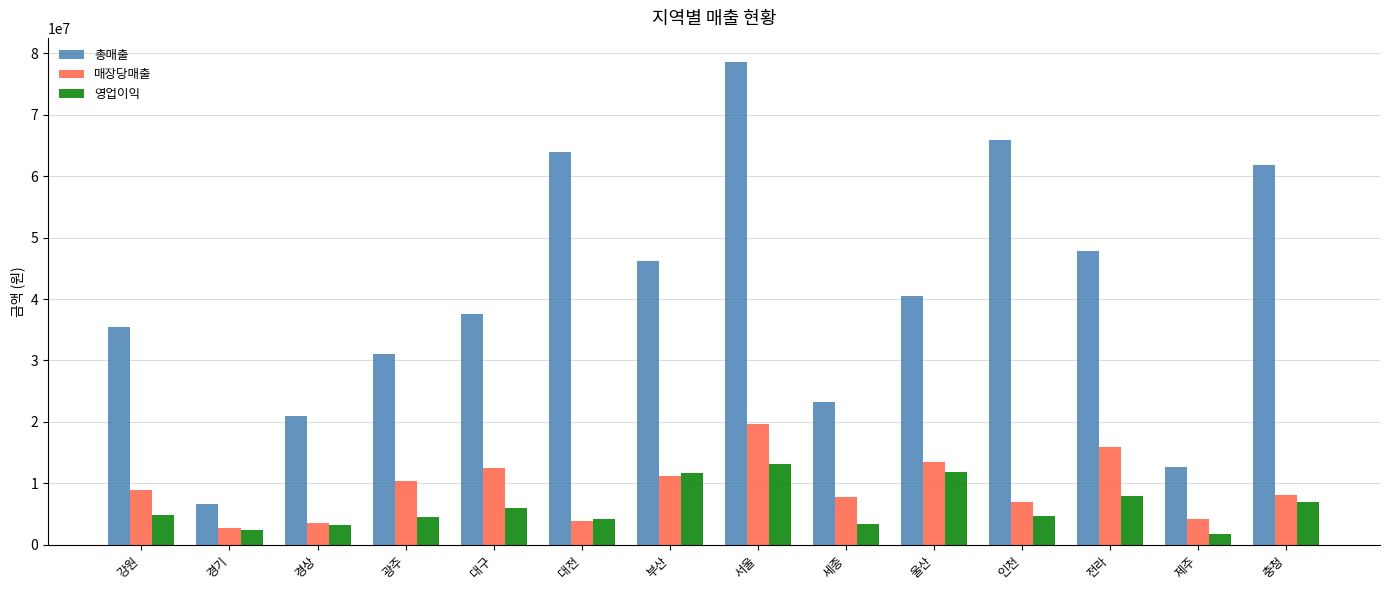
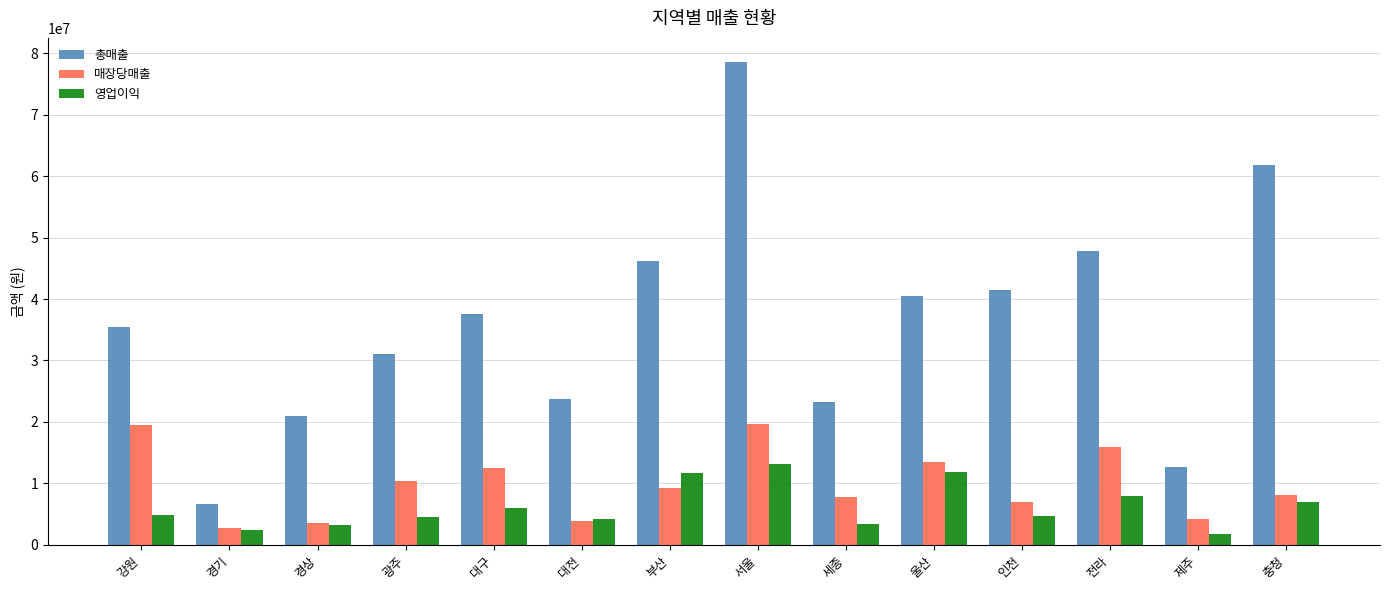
  {
    "총매출": {
      "강원": 36000000,
      "경기": 7000000,
      "경상": 21000000,
      "광주": 31000000,
      "대구": 38000000,
-     "대전": 64000000,
+     "대전": 24000000,
      "부산": 46000000,
      "서울": 79000000,
      "세종": 23000000,
      "울산": 41000000,
-     "인천": 66000000,
+     "인천": 42000000,
      "전라": 48000000,
      "제주": 13000000,
      "충청": 62000000
    },
    "매장당매출": {
-     "강원": 9000000,
+     "강원": 20000000,
      "경기": 3000000,
      "경상": 3000000,
      "광주": 10000000,
      "대구": 13000000,
      "대전": 4000000,
-     "부산": 11000000,
+     "부산": 9000000,
      "서울": 20000000,
      "세종": 8000000,
      "울산": 14000000,
      "인천": 7000000,
      "전라": 16000000,
      "제주": 4000000,
      "충청": 8000000
    },
    "영업이익": {
      "강원": 5000000,
      "경기": 2000000,
      "경상": 3000000,
      "광주": 5000000,
      "대구": 6000000,
      "대전": 4000000,
      "부산": 12000000,
      "서울": 13000000,
      "세종": 3000000,
      "울산": 12000000,
      "인천": 5000000,
      "전라": 8000000,
      "제주": 2000000,
      "충청": 7000000
    }
  }
